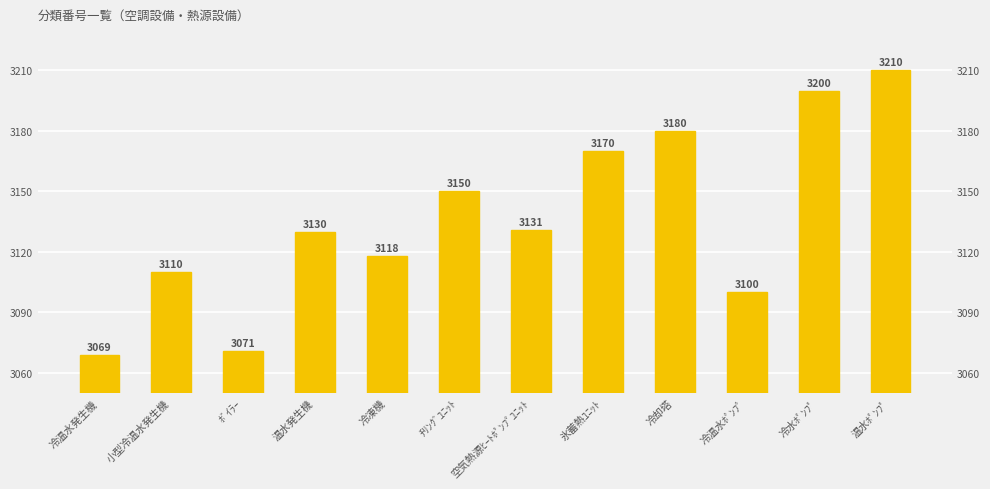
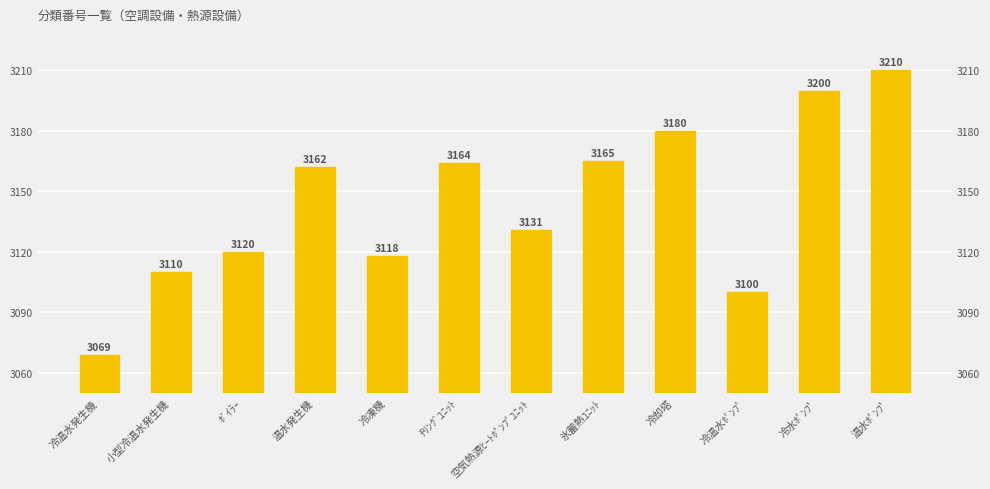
  {
    "冷温水発生機": 3069,
    "小型冷温水発生機": 3110,
-   "ﾎﾞｲﾗｰ": 3071,
-   "温水発生機": 3130,
+   "ﾎﾞｲﾗｰ": 3120,
+   "温水発生機": 3162,
    "冷凍機": 3118,
-   "ﾁﾘﾝｸﾞﾕﾆｯﾄ": 3150,
+   "ﾁﾘﾝｸﾞﾕﾆｯﾄ": 3164,
    "空気熱源ﾋｰﾄﾎﾟﾝﾌﾟﾕﾆｯﾄ": 3131,
-   "氷蓄熱ﾕﾆｯﾄ": 3170,
+   "氷蓄熱ﾕﾆｯﾄ": 3165,
    "冷却塔": 3180,
    "冷温水ﾎﾟﾝﾌﾟ": 3100,
    "冷水ﾎﾟﾝﾌﾟ": 3200,
    "温水ﾎﾟﾝﾌﾟ": 3210
  }
